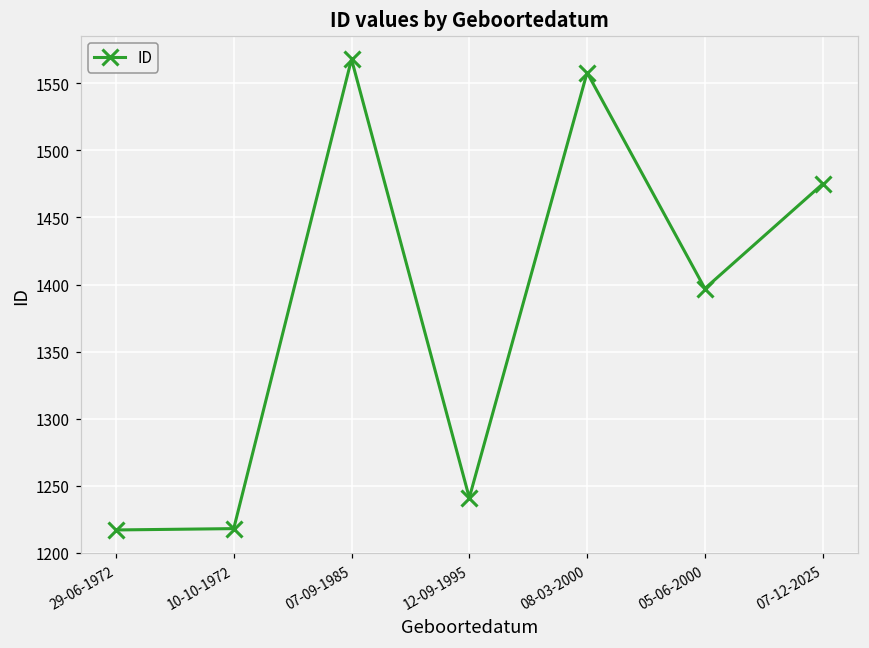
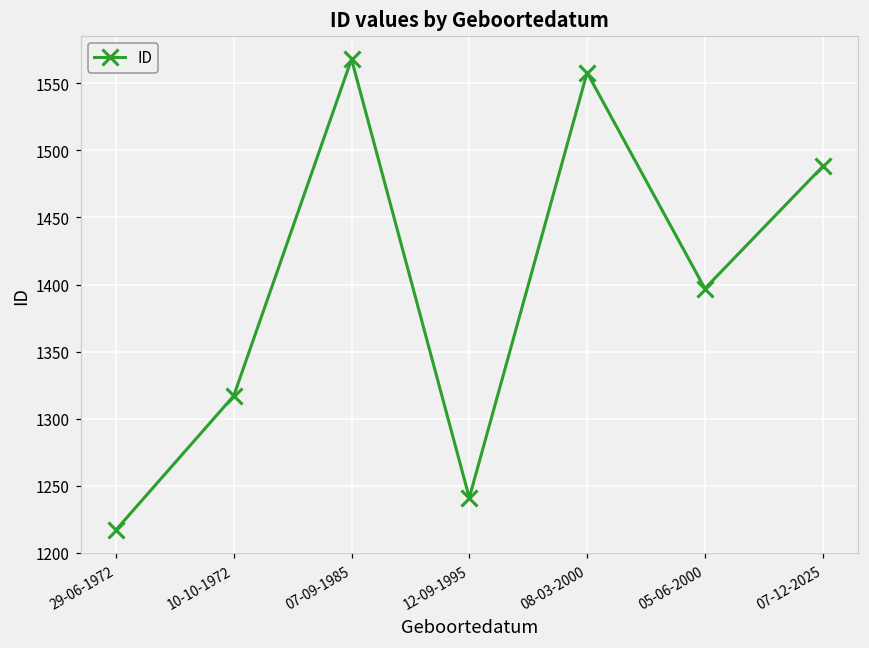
  {
    "29-06-1972": 1217,
-   "10-10-1972": 1218,
+   "10-10-1972": 1317,
    "07-09-1985": 1568,
    "12-09-1995": 1241,
    "08-03-2000": 1558,
    "05-06-2000": 1397,
-   "07-12-2025": 1475
+   "07-12-2025": 1488
  }
